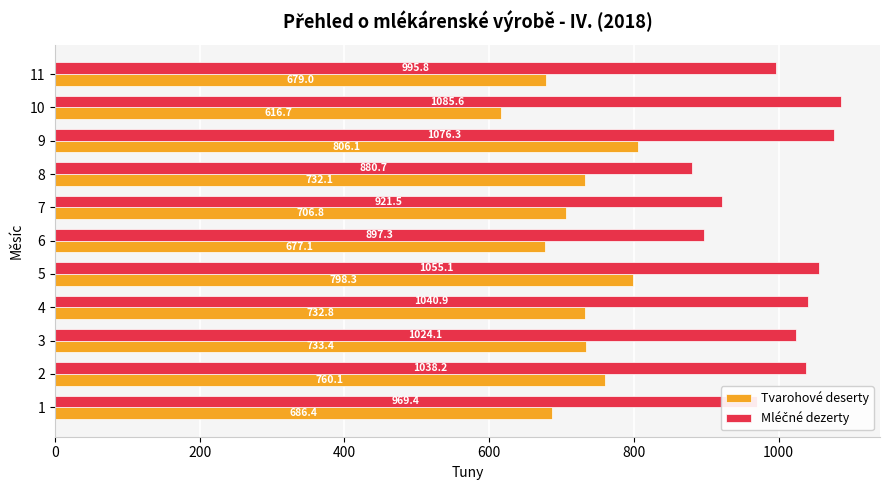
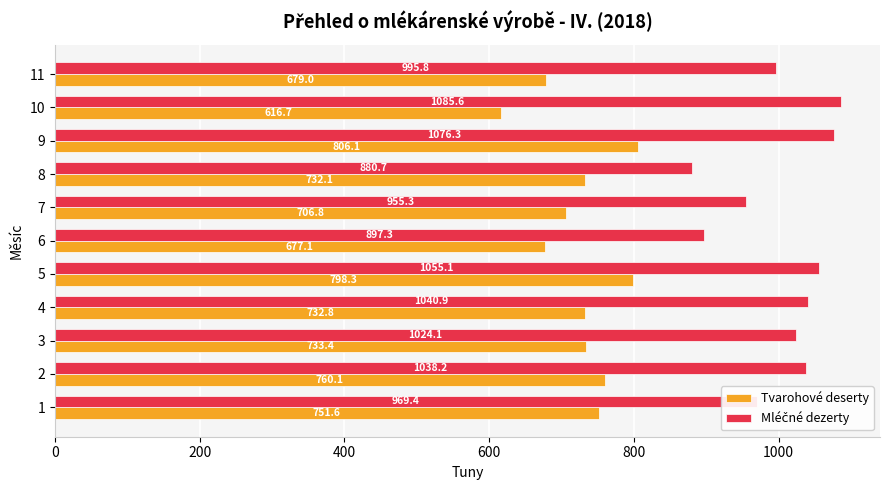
  {
    "Tvarohové deserty": {
      "11": 679.0,
      "10": 616.7,
      "9": 806.1,
      "8": 732.1,
      "7": 706.8,
      "6": 677.1,
      "5": 798.3,
      "4": 732.8,
      "3": 733.4,
      "2": 760.1,
-     "1": 686.4
+     "1": 751.6
    },
    "Mléčné dezerty": {
      "11": 995.8,
      "10": 1085.6,
      "9": 1076.3,
      "8": 880.7,
-     "7": 921.5,
+     "7": 955.3,
      "6": 897.3,
      "5": 1055.1,
      "4": 1040.9,
      "3": 1024.1,
      "2": 1038.2
    }
  }
